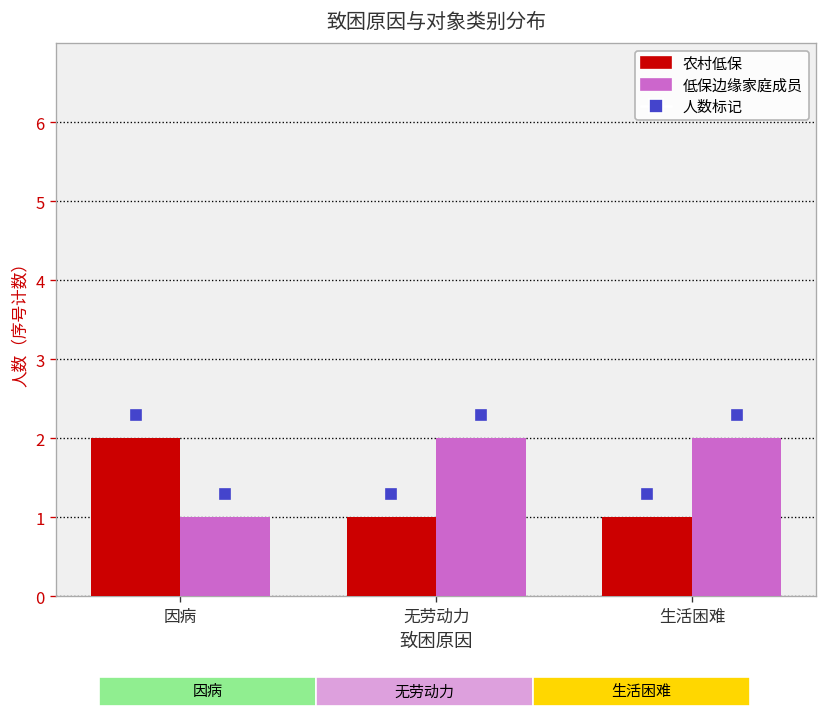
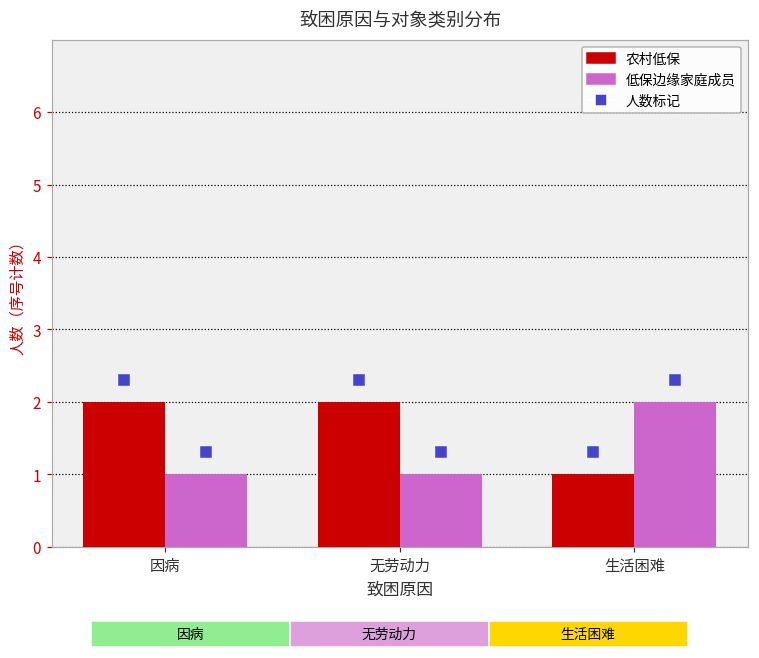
  {
    "农村低保": {
      "因病": 2,
-     "无劳动力": 1,
+     "无劳动力": 2,
      "生活困难": 1
    },
    "低保边缘家庭成员": {
      "因病": 1,
-     "无劳动力": 2,
+     "无劳动力": 1,
      "生活困难": 2
    }
  }
